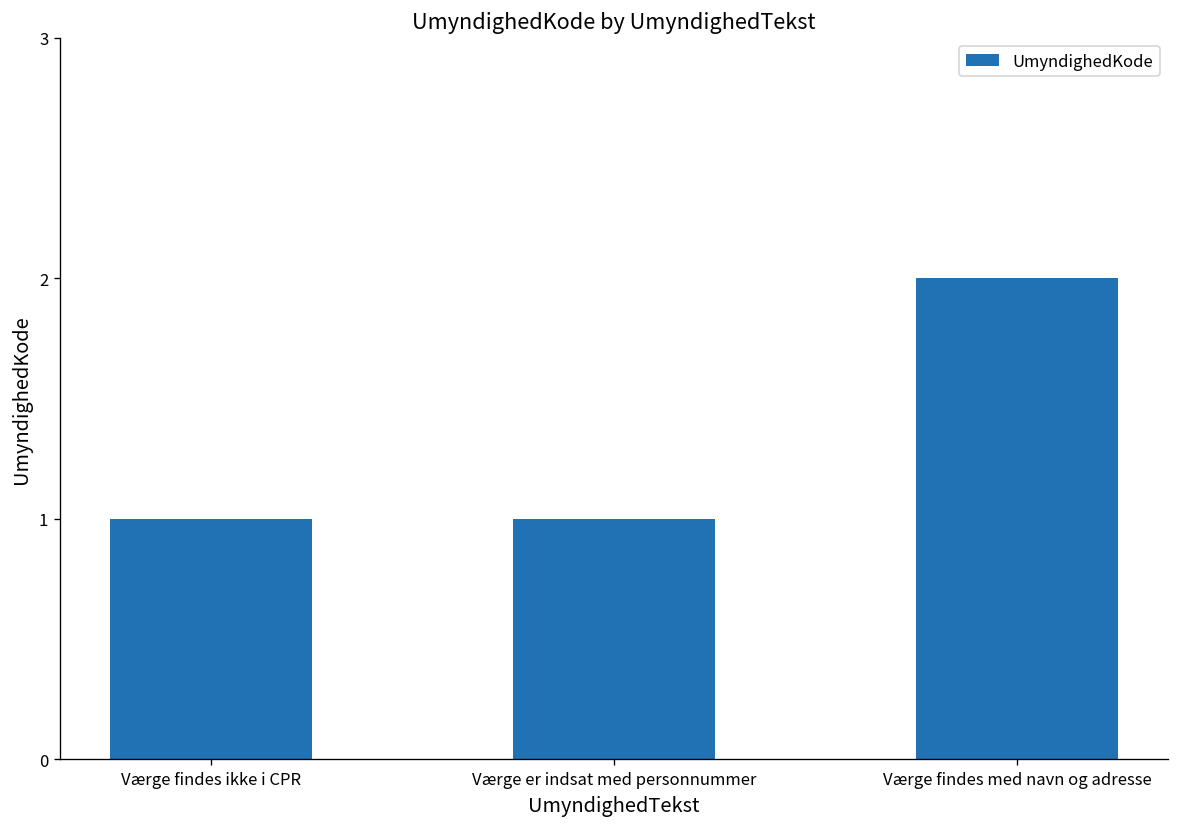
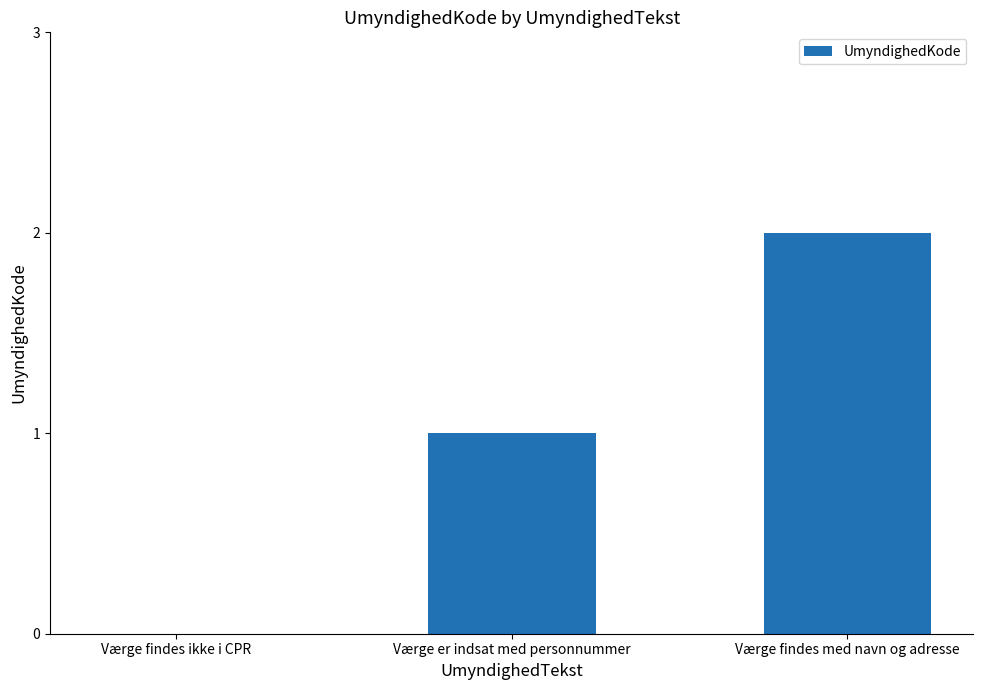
  {
-   "Værge findes ikke i CPR": 1,
+   "Værge findes ikke i CPR": 0,
    "Værge er indsat med personnummer": 1,
    "Værge findes med navn og adresse": 2
  }
